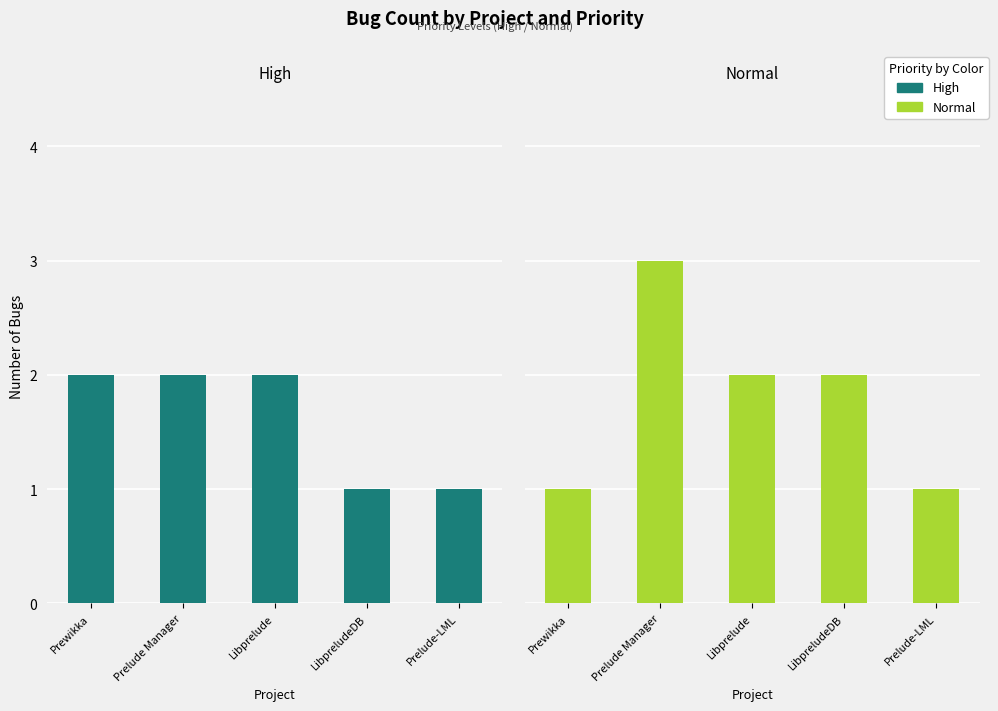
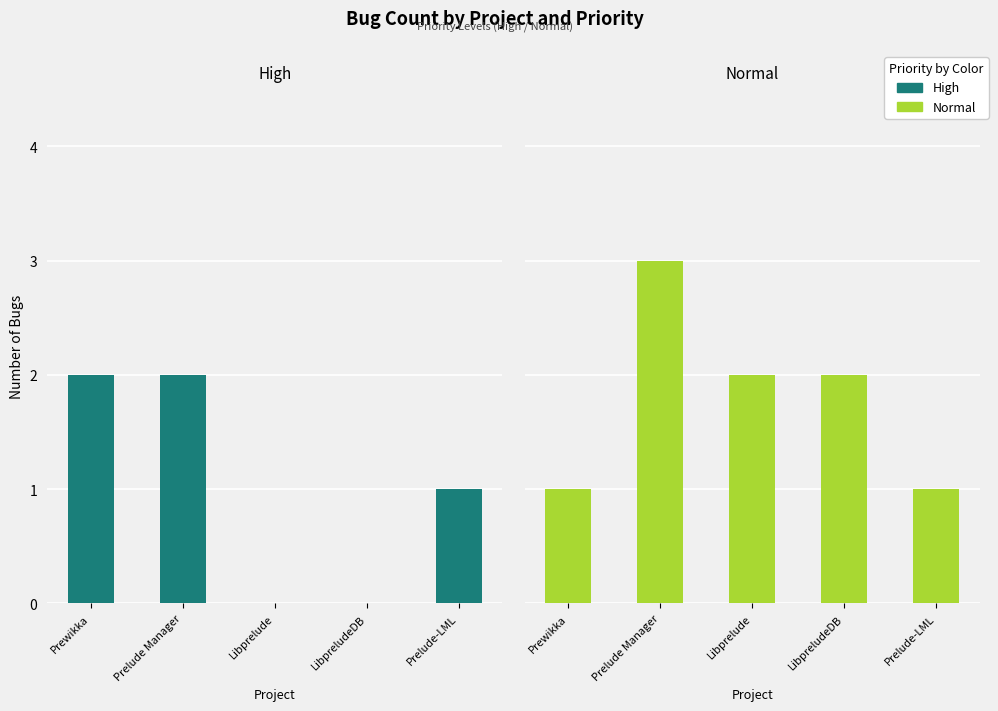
  {
    "High": {
      "Prewikka": 2,
      "Prelude Manager": 2,
-     "Libprelude": 2,
-     "LibpreludeDB": 1,
+     "Libprelude": 0,
+     "LibpreludeDB": 0,
      "Prelude-LML": 1
    }
  }
